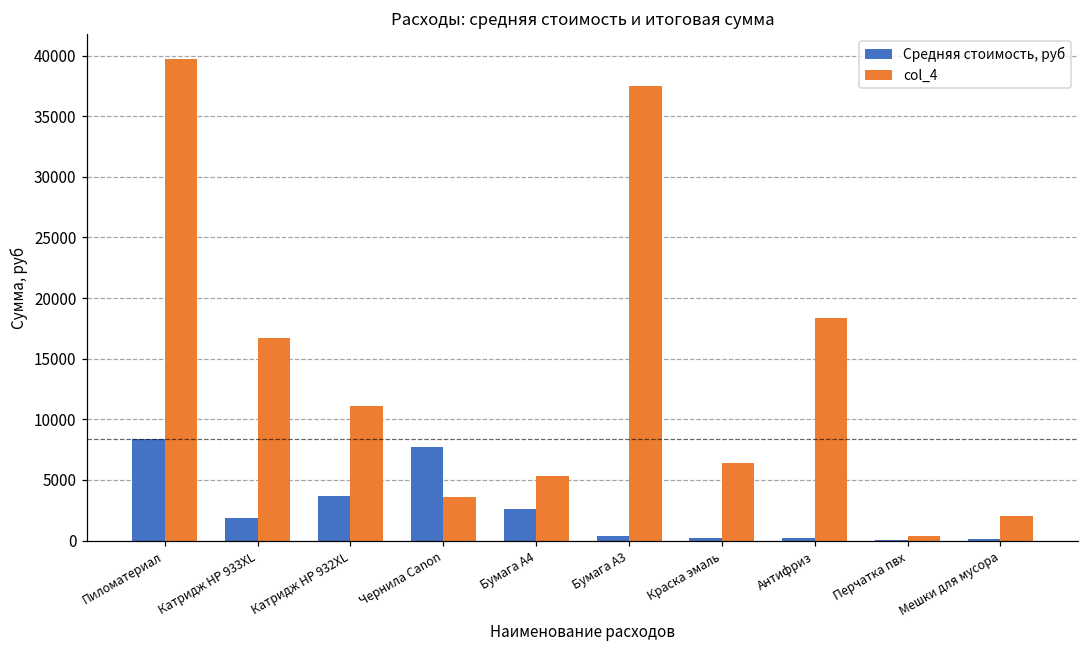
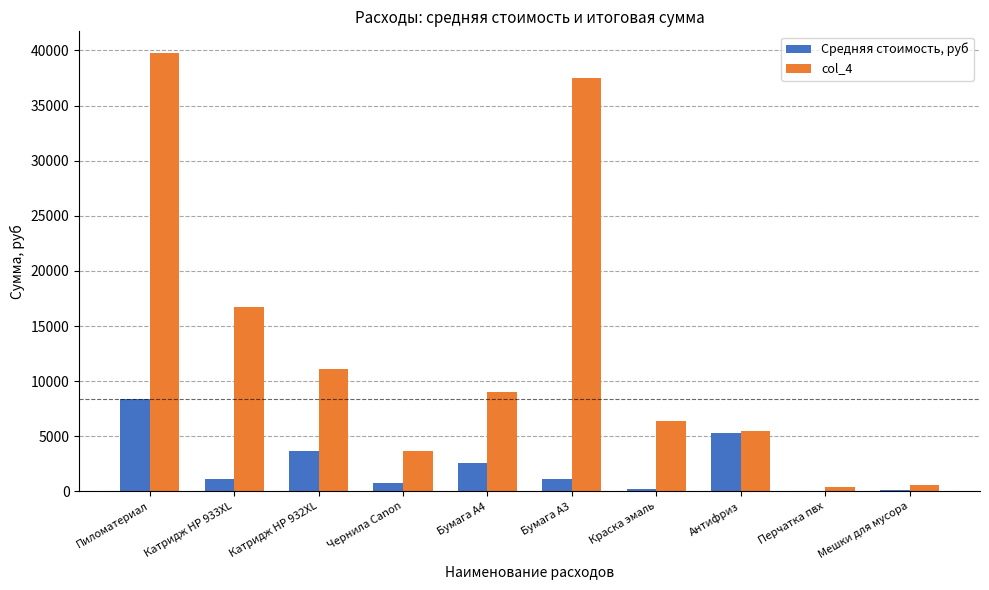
  {
    "Средняя стоимость, руб": {
      "Пиломатериал": 8400,
-     "Катридж HP 933XL": 1900,
+     "Катридж HP 933XL": 1100,
      "Катридж HP 932XL": 3700,
-     "Чернила Canon": 7700,
+     "Чернила Canon": 800,
      "Бумага А4": 2600,
-     "Бумага А3": 400,
+     "Бумага А3": 1200,
      "Краска эмаль": 300,
-     "Антифриз": 200
+     "Антифриз": 5300
    },
    "col_4": {
      "Пиломатериал": 39800,
      "Катридж HP 933XL": 16700,
      "Катридж HP 932XL": 11100,
      "Чернила Canon": 3600,
-     "Бумага А4": 5300,
+     "Бумага А4": 9000,
      "Бумага А3": 37500,
      "Краска эмаль": 6400,
-     "Антифриз": 18400,
+     "Антифриз": 5500,
      "Перчатка пвх": 400,
-     "Мешки для мусора": 2000
+     "Мешки для мусора": 500
    }
  }
